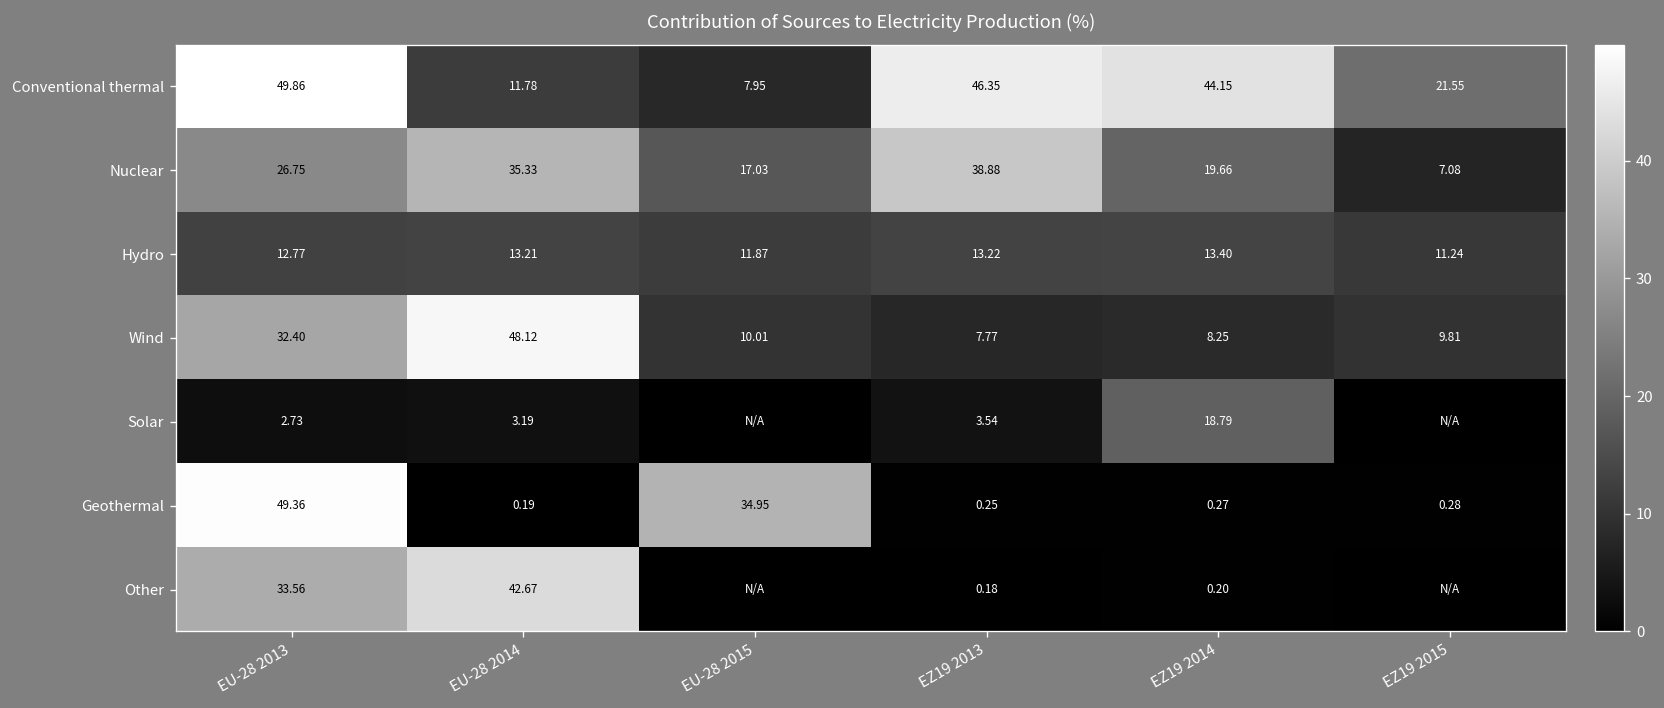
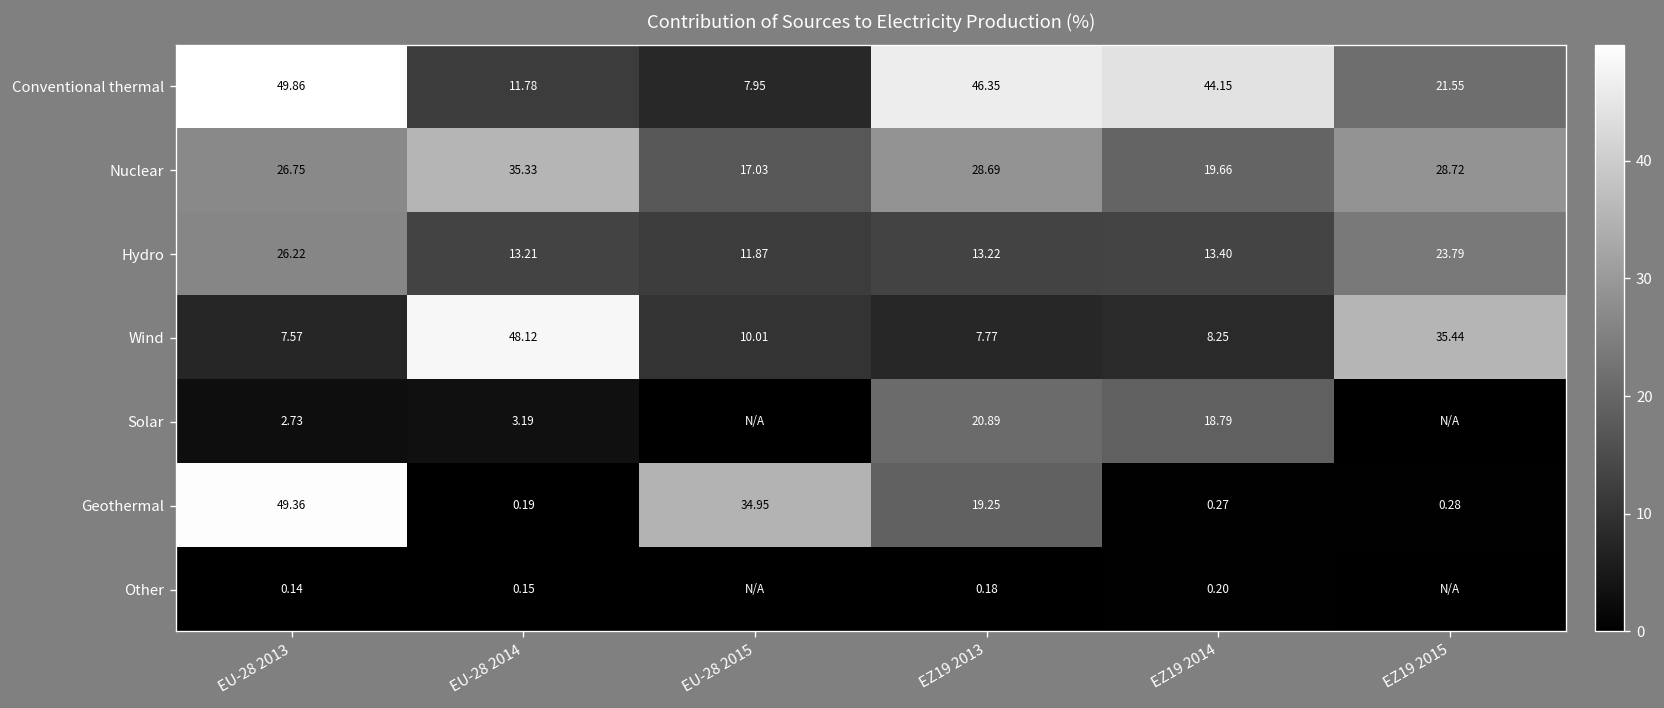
  {
    "Conventional thermal": {
      "EU-28 2013": 49.86,
      "EU-28 2014": 11.78,
      "EU-28 2015": 7.95,
      "EZ19 2013": 46.35,
      "EZ19 2014": 44.15,
      "EZ19 2015": 21.55
    },
    "Nuclear": {
      "EU-28 2013": 26.75,
      "EU-28 2014": 35.33,
      "EU-28 2015": 17.03,
-     "EZ19 2013": 38.88,
+     "EZ19 2013": 28.69,
      "EZ19 2014": 19.66,
-     "EZ19 2015": 7.08
+     "EZ19 2015": 28.72
    },
    "Hydro": {
-     "EU-28 2013": 12.77,
+     "EU-28 2013": 26.22,
      "EU-28 2014": 13.21,
      "EU-28 2015": 11.87,
      "EZ19 2013": 13.22,
      "EZ19 2014": 13.40,
-     "EZ19 2015": 11.24
+     "EZ19 2015": 23.79
    },
    "Wind": {
-     "EU-28 2013": 32.40,
+     "EU-28 2013": 7.57,
      "EU-28 2014": 48.12,
      "EU-28 2015": 10.01,
      "EZ19 2013": 7.77,
      "EZ19 2014": 8.25,
-     "EZ19 2015": 9.81
+     "EZ19 2015": 35.44
    },
    "Solar": {
      "EU-28 2013": 2.73,
      "EU-28 2014": 3.19,
-     "EZ19 2013": 3.54,
+     "EZ19 2013": 20.89,
      "EZ19 2014": 18.79
    },
    "Geothermal": {
      "EU-28 2013": 49.36,
      "EU-28 2014": 0.19,
      "EU-28 2015": 34.95,
-     "EZ19 2013": 0.25,
+     "EZ19 2013": 19.25,
      "EZ19 2014": 0.27,
      "EZ19 2015": 0.28
    },
    "Other": {
-     "EU-28 2013": 33.56,
-     "EU-28 2014": 42.67,
+     "EU-28 2013": 0.14,
+     "EU-28 2014": 0.15,
      "EZ19 2013": 0.18,
      "EZ19 2014": 0.20
    }
  }
